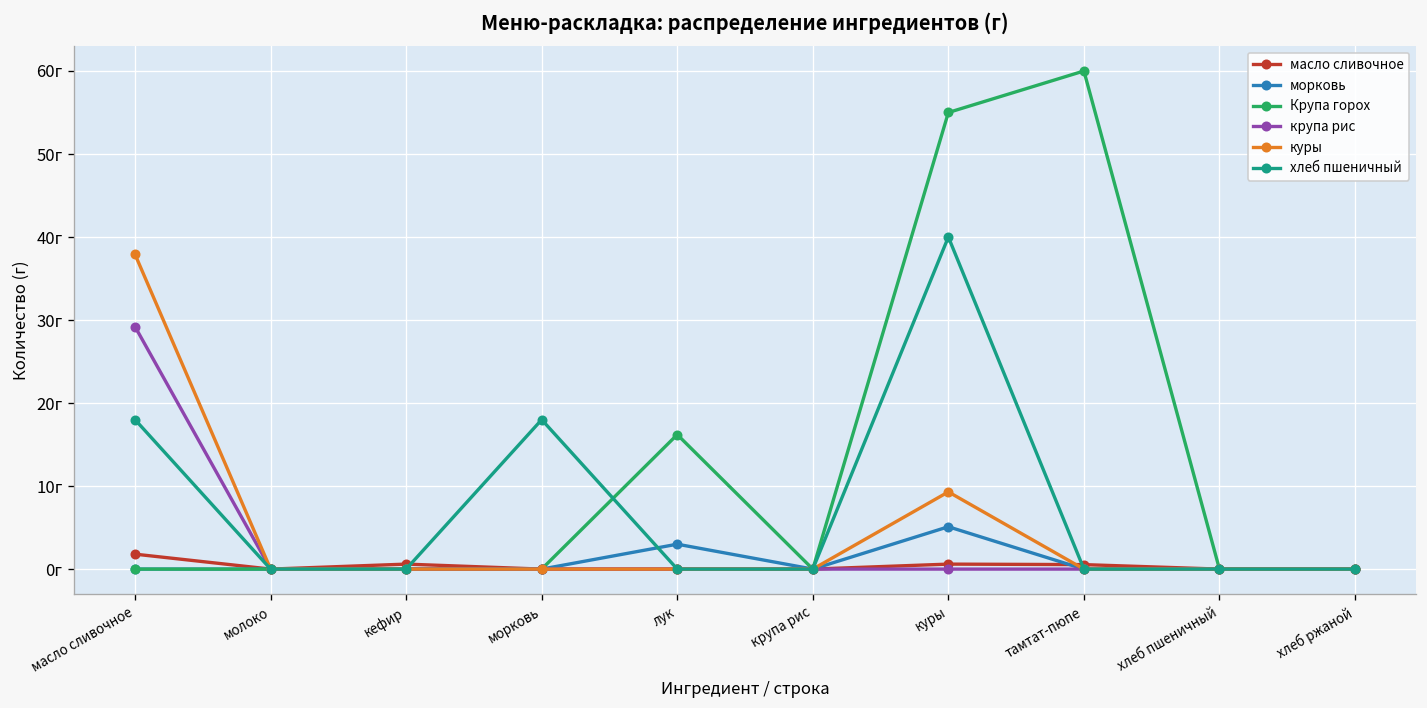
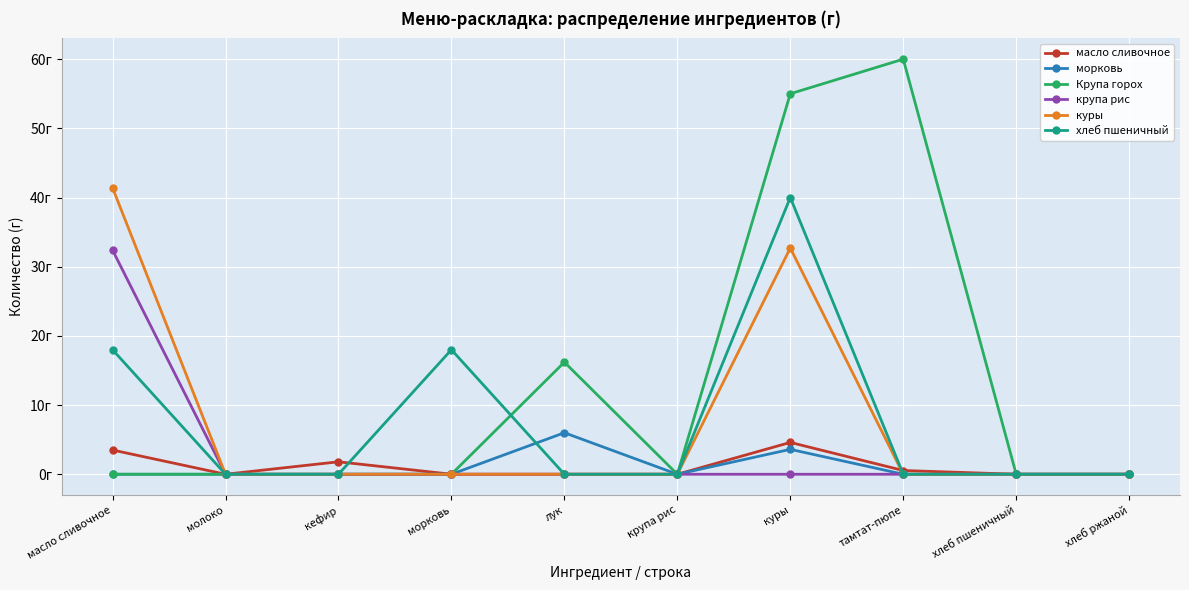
  {
    "масло сливочное": {
-     "масло сливочное": "2г",
-     "кефир": "1г",
-     "куры": "1г",
+     "масло сливочное": "4г",
+     "кефир": "2г",
+     "куры": "5г",
      "тамтат-пюпе": "1г"
    },
    "морковь": {
-     "лук": "3г",
-     "куры": "5г"
+     "лук": "6г",
+     "куры": "4г"
    },
    "крупа рис": {
-     "масло сливочное": "29г",
+     "масло сливочное": "32г",
      "куры": "0г"
    },
    "куры": {
-     "масло сливочное": "38г",
-     "куры": "9г"
+     "масло сливочное": "41г",
+     "куры": "33г"
    }
  }
